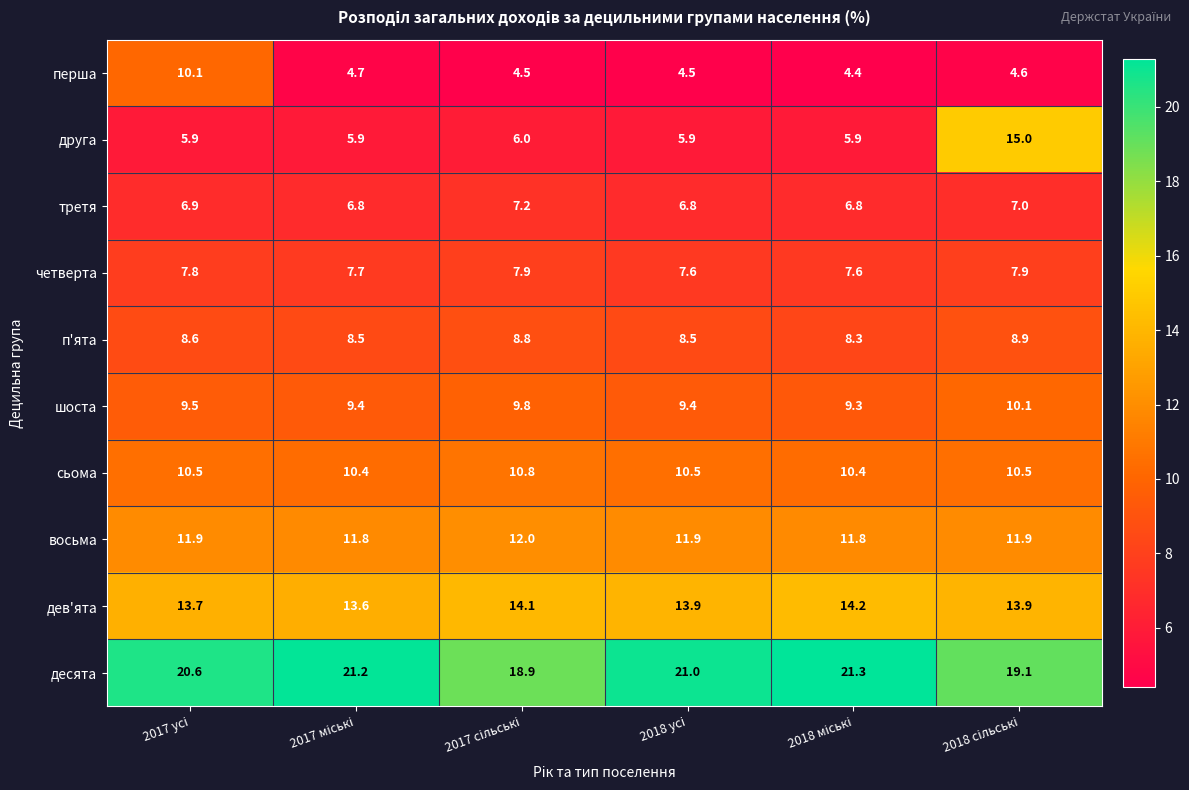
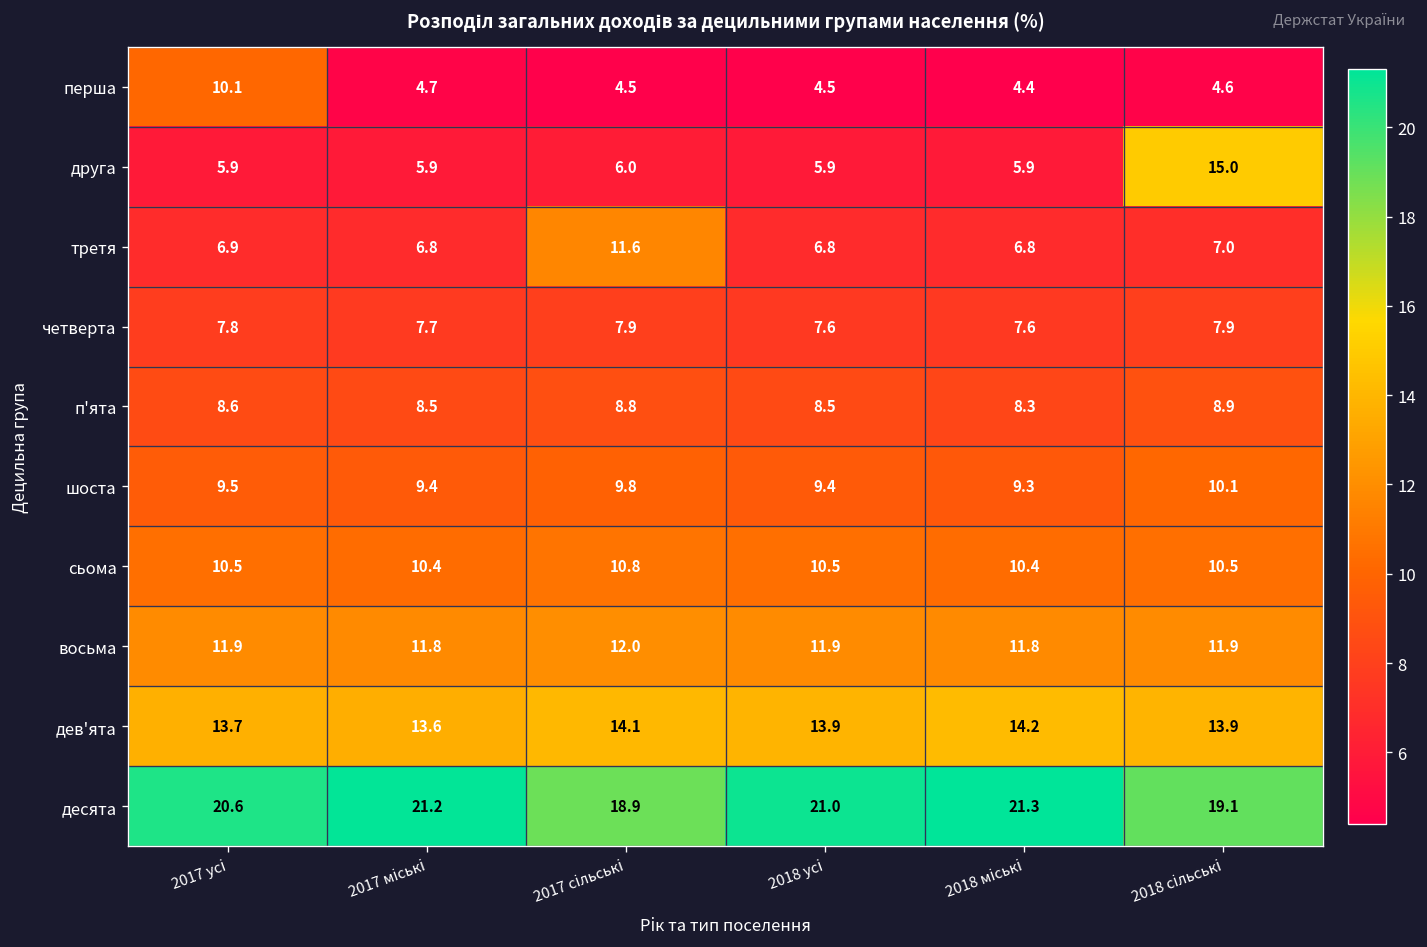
  {
    "перша": {
      "2017 усі": 10.1,
      "2017 міські": 4.7,
      "2017 сільські": 4.5,
      "2018 усі": 4.5,
      "2018 міські": 4.4,
      "2018 сільські": 4.6
    },
    "друга": {
      "2017 усі": 5.9,
      "2017 міські": 5.9,
      "2017 сільські": 6.0,
      "2018 усі": 5.9,
      "2018 міські": 5.9,
      "2018 сільські": 15.0
    },
    "третя": {
      "2017 усі": 6.9,
      "2017 міські": 6.8,
-     "2017 сільські": 7.2,
+     "2017 сільські": 11.6,
      "2018 усі": 6.8,
      "2018 міські": 6.8,
      "2018 сільські": 7.0
    },
    "четверта": {
      "2017 усі": 7.8,
      "2017 міські": 7.7,
      "2017 сільські": 7.9,
      "2018 усі": 7.6,
      "2018 міські": 7.6,
      "2018 сільські": 7.9
    },
    "п'ята": {
      "2017 усі": 8.6,
      "2017 міські": 8.5,
      "2017 сільські": 8.8,
      "2018 усі": 8.5,
      "2018 міські": 8.3,
      "2018 сільські": 8.9
    },
    "шоста": {
      "2017 усі": 9.5,
      "2017 міські": 9.4,
      "2017 сільські": 9.8,
      "2018 усі": 9.4,
      "2018 міські": 9.3,
      "2018 сільські": 10.1
    },
    "сьома": {
      "2017 усі": 10.5,
      "2017 міські": 10.4,
      "2017 сільські": 10.8,
      "2018 усі": 10.5,
      "2018 міські": 10.4,
      "2018 сільські": 10.5
    },
    "восьма": {
      "2017 усі": 11.9,
      "2017 міські": 11.8,
      "2017 сільські": 12.0,
      "2018 усі": 11.9,
      "2018 міські": 11.8,
      "2018 сільські": 11.9
    },
    "дев'ята": {
      "2017 усі": 13.7,
      "2017 міські": 13.6,
      "2017 сільські": 14.1,
      "2018 усі": 13.9,
      "2018 міські": 14.2,
      "2018 сільські": 13.9
    },
    "десята": {
      "2017 усі": 20.6,
      "2017 міські": 21.2,
      "2017 сільські": 18.9,
      "2018 усі": 21.0,
      "2018 міські": 21.3,
      "2018 сільські": 19.1
    }
  }
